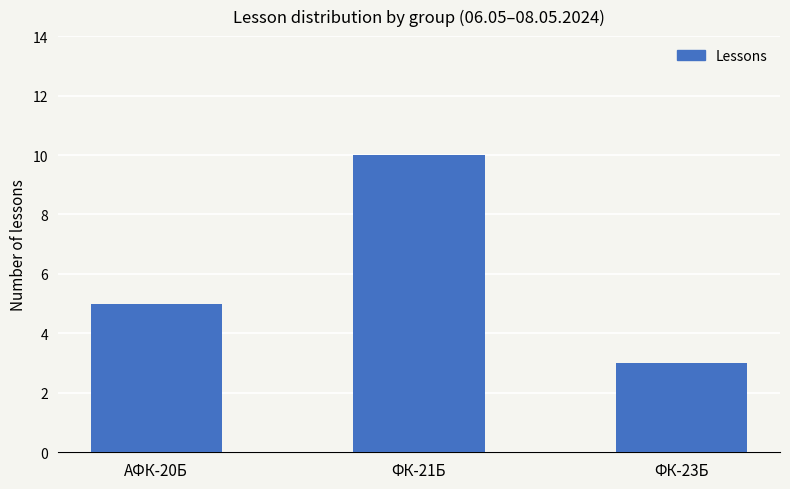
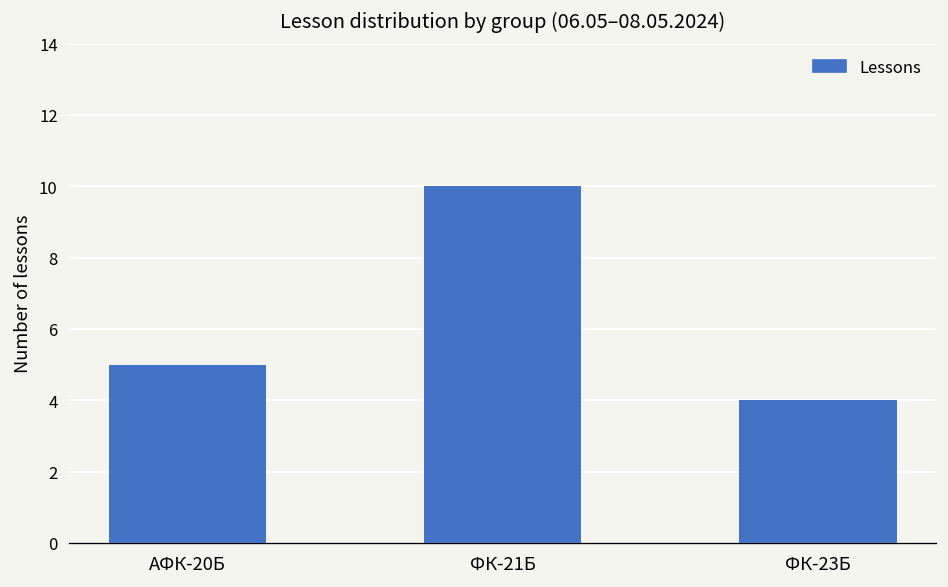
  {
    "АФК-20Б": 5,
    "ФК-21Б": 10,
-   "ФК-23Б": 3
+   "ФК-23Б": 4
  }
